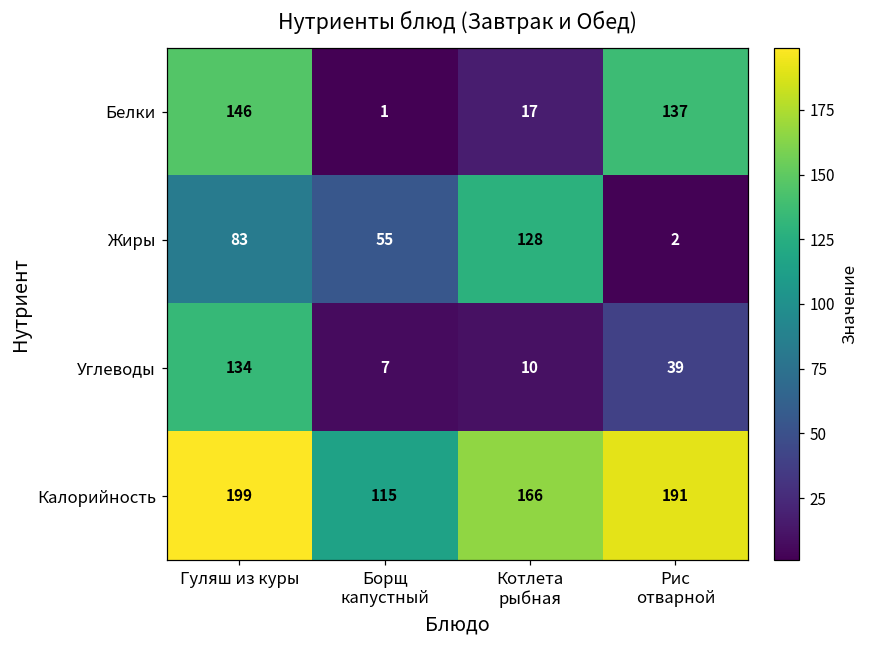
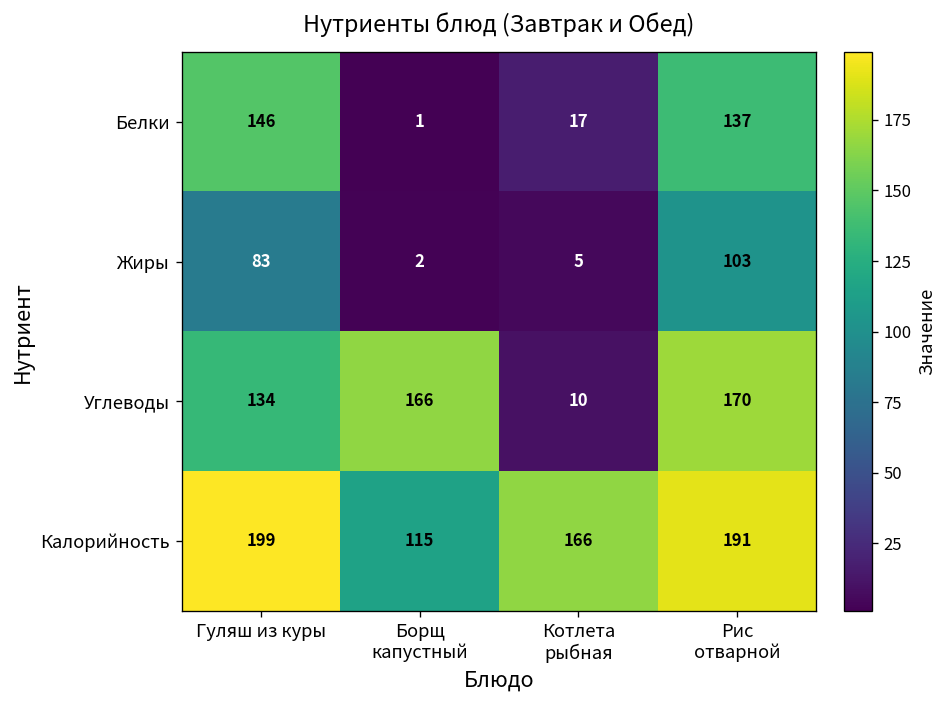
  {
    "Белки": {
      "Гуляш из куры": 146,
      "Борщ капустный": 1,
      "Котлета рыбная": 17,
      "Рис отварной": 137
    },
    "Жиры": {
      "Гуляш из куры": 83,
-     "Борщ капустный": 55,
-     "Котлета рыбная": 128,
-     "Рис отварной": 2
+     "Борщ капустный": 2,
+     "Котлета рыбная": 5,
+     "Рис отварной": 103
    },
    "Углеводы": {
      "Гуляш из куры": 134,
-     "Борщ капустный": 7,
+     "Борщ капустный": 166,
      "Котлета рыбная": 10,
-     "Рис отварной": 39
+     "Рис отварной": 170
    },
    "Калорийность": {
      "Гуляш из куры": 199,
      "Борщ капустный": 115,
      "Котлета рыбная": 166,
      "Рис отварной": 191
    }
  }
